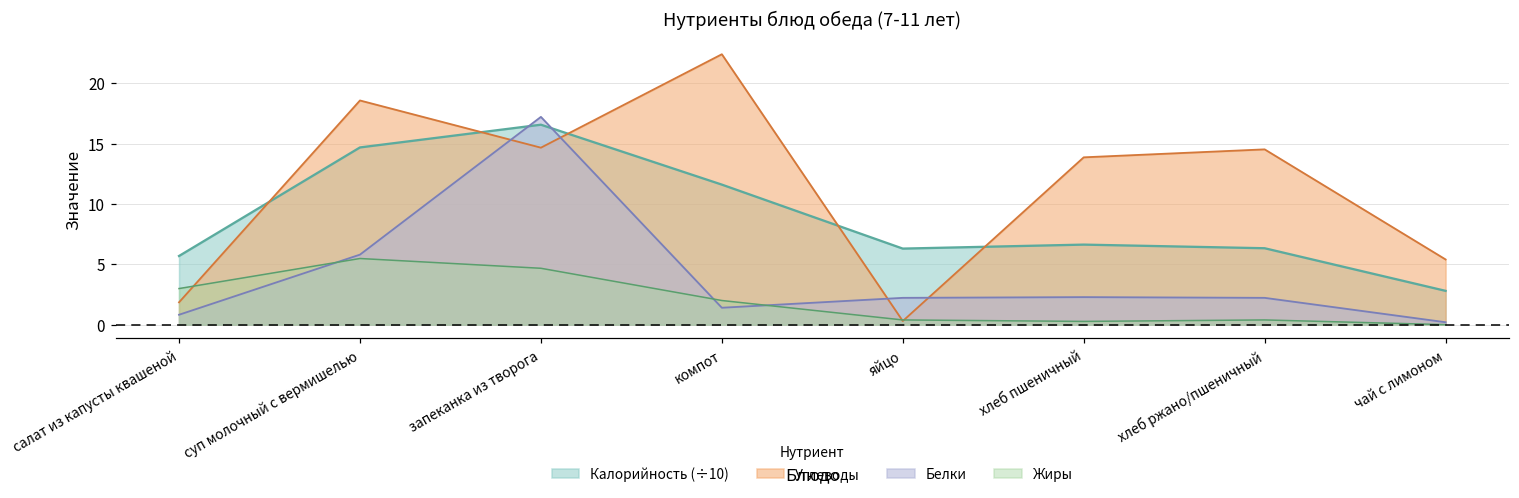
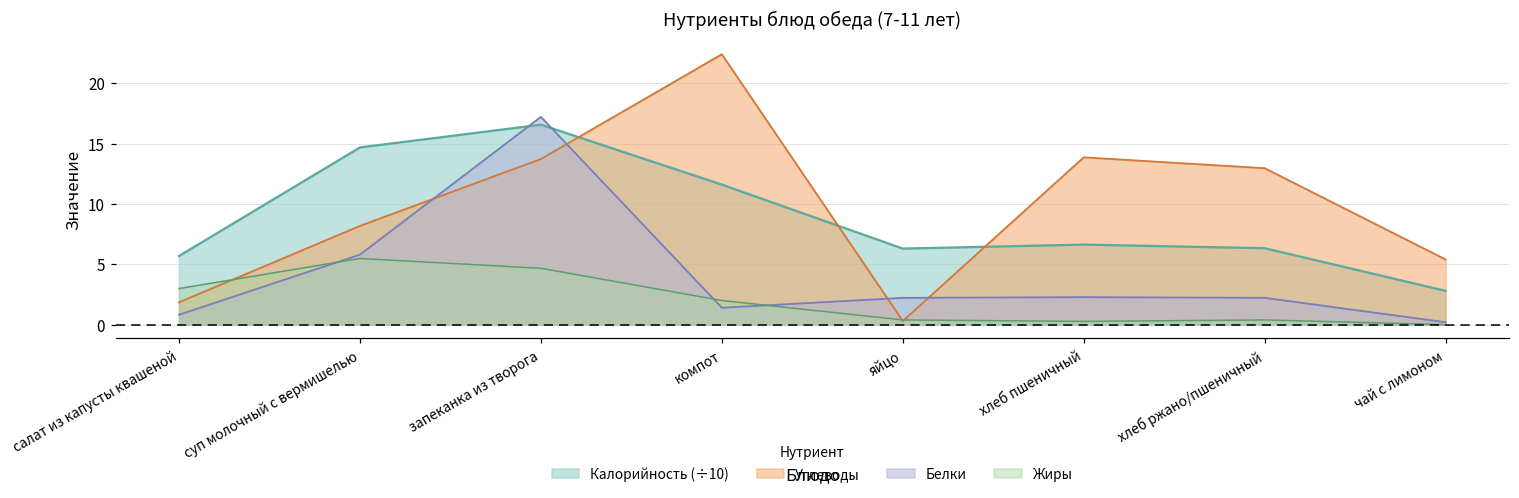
  {
    "Углеводы": {
      "салат из капусты квашеной": 1.9,
-     "суп молочный с вермишелью": 18.6,
-     "запеканка из творога": 14.7,
+     "суп молочный с вермишелью": 8.2,
+     "запеканка из творога": 13.7,
      "компот": 22.4,
      "хлеб пшеничный": 13.9,
-     "хлеб ржано/пшеничный": 14.5,
+     "хлеб ржано/пшеничный": 13.0,
      "чай с лимоном": 5.4
    }
  }
